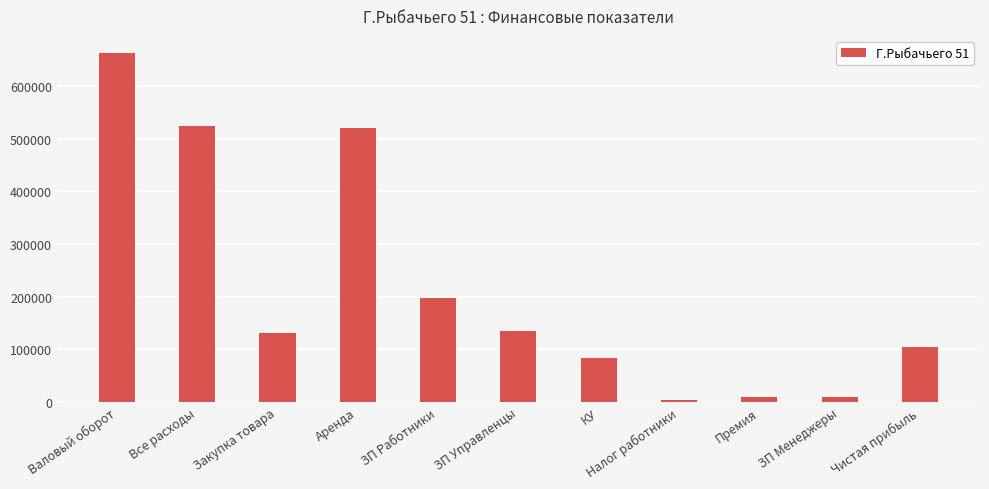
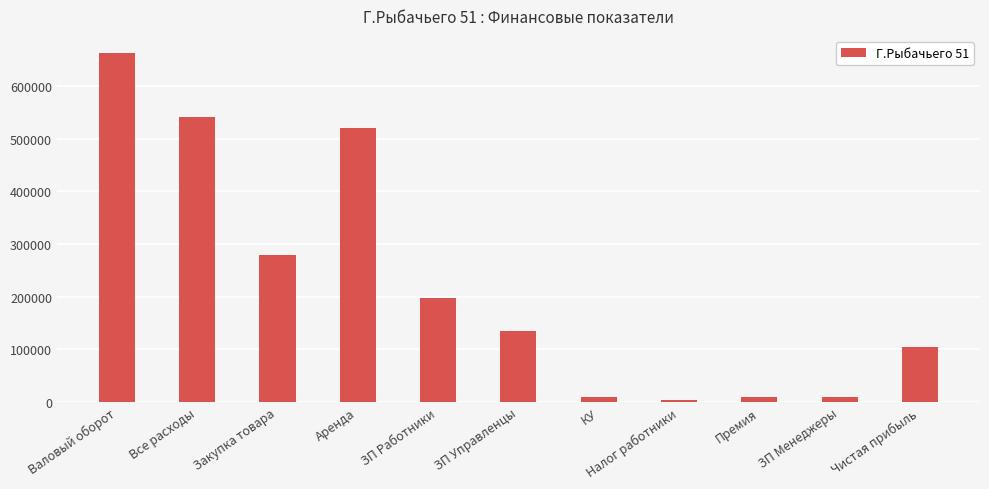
  {
    "Валовый оборот": 660000,
-   "Все расходы": 520000,
-   "Закупка товара": 130000,
+   "Все расходы": 540000,
+   "Закупка товара": 280000,
    "Аренда": 520000,
    "ЗП Работники": 200000,
    "ЗП Управленцы": 130000,
-   "КУ": 80000,
+   "КУ": 10000,
    "Премия": 10000,
    "ЗП Менеджеры": 10000,
    "Чистая прибыль": 110000
  }
